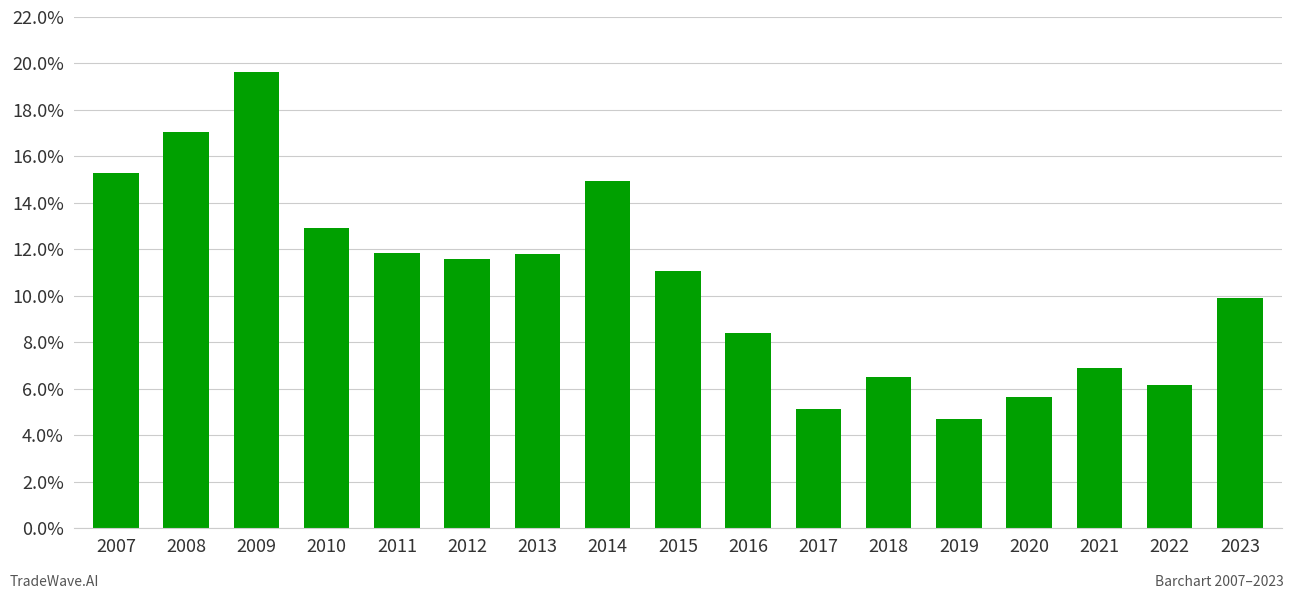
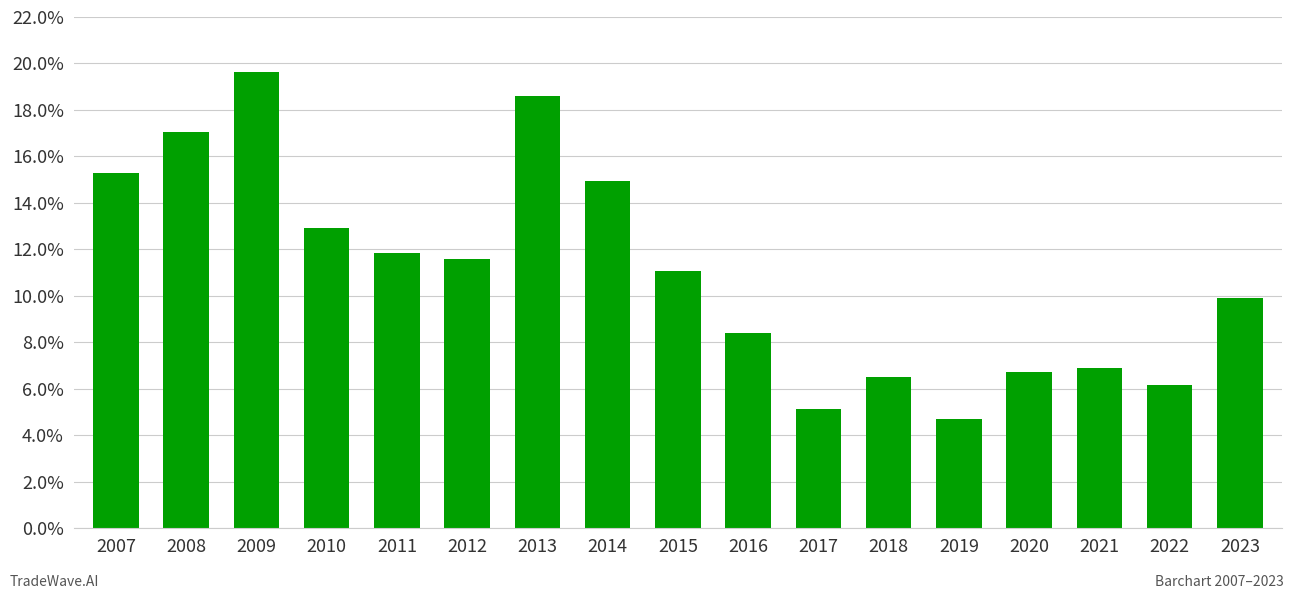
  {
    "2007": "15.3%",
    "2008": "17.1%",
    "2009": "19.6%",
    "2010": "12.9%",
    "2011": "11.9%",
    "2012": "11.6%",
-   "2013": "11.8%",
+   "2013": "18.6%",
    "2014": "14.9%",
    "2015": "11.1%",
    "2016": "8.4%",
    "2017": "5.1%",
    "2018": "6.5%",
    "2019": "4.7%",
-   "2020": "5.7%",
+   "2020": "6.7%",
    "2021": "6.9%",
    "2022": "6.2%",
    "2023": "9.9%"
  }
